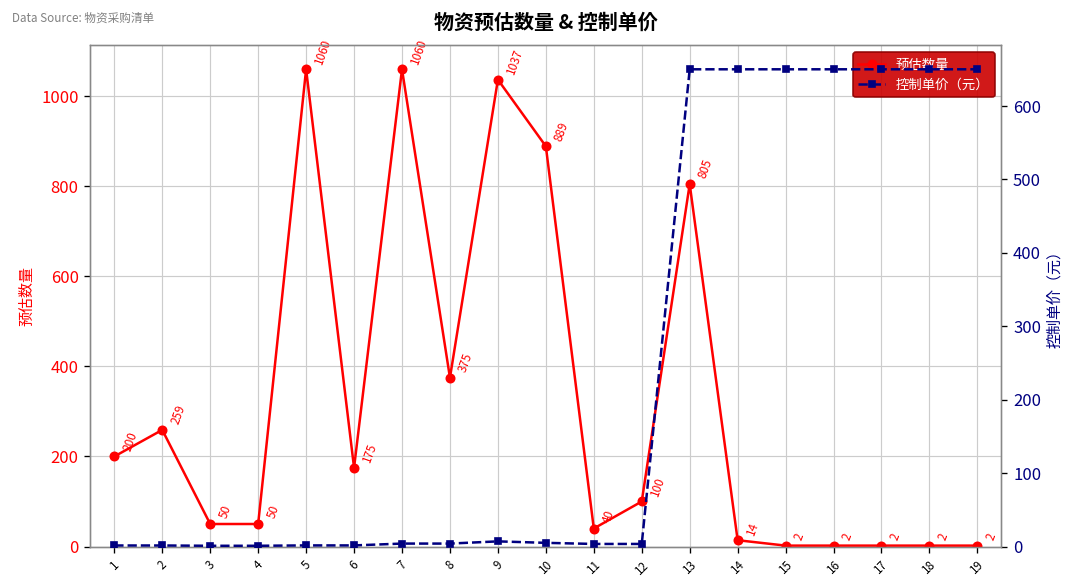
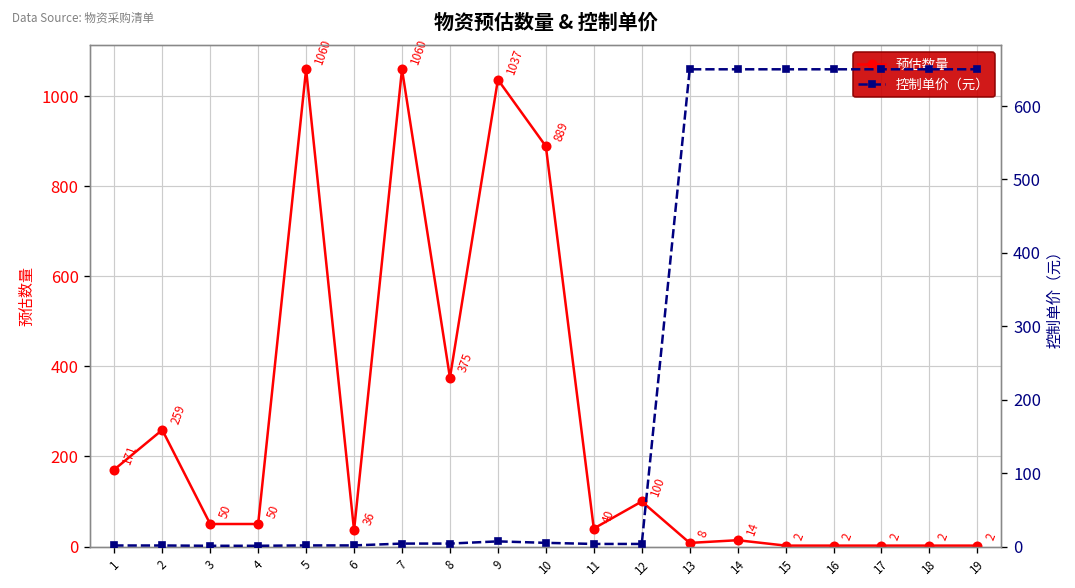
  {
    "预估数量": {
-     "1": 200,
+     "1": 171,
      "2": 259,
      "3": 50,
      "4": 50,
      "5": 1060,
-     "6": 175,
+     "6": 36,
      "7": 1060,
      "8": 375,
      "9": 1037,
      "10": 889,
      "11": 40,
      "12": 100,
-     "13": 805,
+     "13": 8,
      "14": 14,
      "15": 2,
      "16": 2,
      "17": 2,
      "18": 2,
      "19": 2
    }
  }
